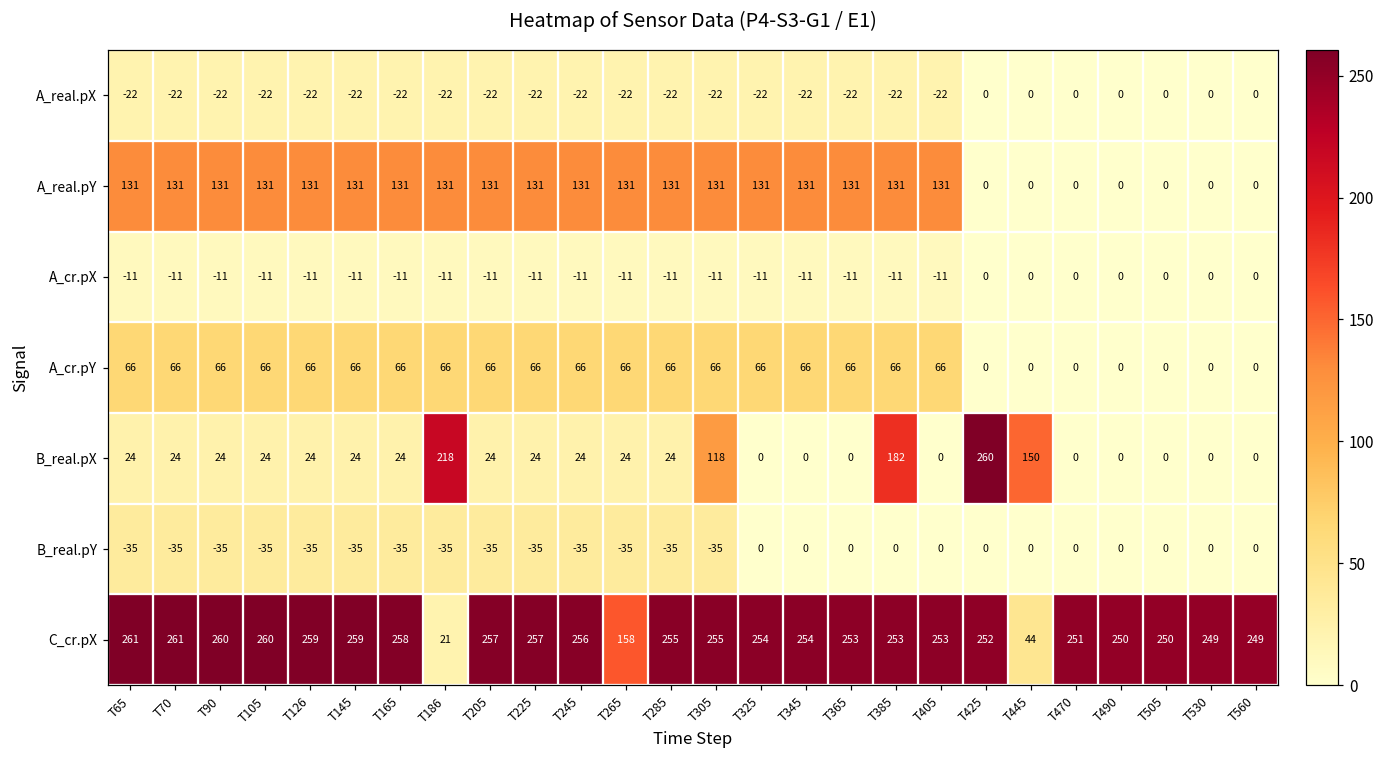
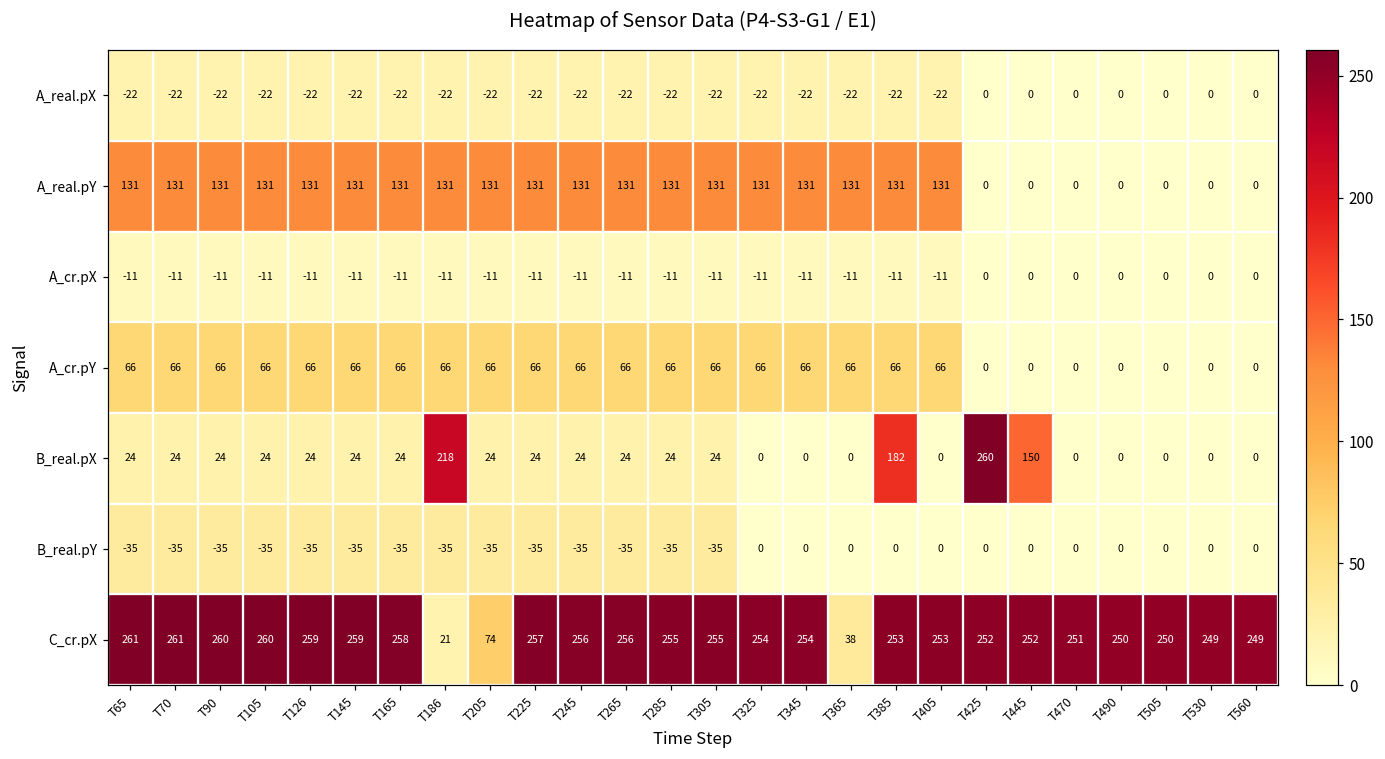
  {
    "A_real.pX": {
      "T65": -22,
      "T70": -22,
      "T90": -22,
      "T105": -22,
      "T126": -22,
      "T145": -22,
      "T165": -22,
      "T186": -22,
      "T205": -22,
      "T225": -22,
      "T245": -22,
      "T265": -22,
      "T285": -22,
      "T305": -22,
      "T325": -22,
      "T345": -22,
      "T365": -22,
      "T385": -22,
      "T405": -22,
      "T425": 0,
      "T445": 0,
      "T470": 0,
      "T490": 0,
      "T505": 0,
      "T530": 0,
      "T560": 0
    },
    "A_real.pY": {
      "T65": 131,
      "T70": 131,
      "T90": 131,
      "T105": 131,
      "T126": 131,
      "T145": 131,
      "T165": 131,
      "T186": 131,
      "T205": 131,
      "T225": 131,
      "T245": 131,
      "T265": 131,
      "T285": 131,
      "T305": 131,
      "T325": 131,
      "T345": 131,
      "T365": 131,
      "T385": 131,
      "T405": 131,
      "T425": 0,
      "T445": 0,
      "T470": 0,
      "T490": 0,
      "T505": 0,
      "T530": 0,
      "T560": 0
    },
    "A_cr.pX": {
      "T65": -11,
      "T70": -11,
      "T90": -11,
      "T105": -11,
      "T126": -11,
      "T145": -11,
      "T165": -11,
      "T186": -11,
      "T205": -11,
      "T225": -11,
      "T245": -11,
      "T265": -11,
      "T285": -11,
      "T305": -11,
      "T325": -11,
      "T345": -11,
      "T365": -11,
      "T385": -11,
      "T405": -11,
      "T425": 0,
      "T445": 0,
      "T470": 0,
      "T490": 0,
      "T505": 0,
      "T530": 0,
      "T560": 0
    },
    "A_cr.pY": {
      "T65": 66,
      "T70": 66,
      "T90": 66,
      "T105": 66,
      "T126": 66,
      "T145": 66,
      "T165": 66,
      "T186": 66,
      "T205": 66,
      "T225": 66,
      "T245": 66,
      "T265": 66,
      "T285": 66,
      "T305": 66,
      "T325": 66,
      "T345": 66,
      "T365": 66,
      "T385": 66,
      "T405": 66,
      "T425": 0,
      "T445": 0,
      "T470": 0,
      "T490": 0,
      "T505": 0,
      "T530": 0,
      "T560": 0
    },
    "B_real.pX": {
      "T65": 24,
      "T70": 24,
      "T90": 24,
      "T105": 24,
      "T126": 24,
      "T145": 24,
      "T165": 24,
      "T186": 218,
      "T205": 24,
      "T225": 24,
      "T245": 24,
      "T265": 24,
      "T285": 24,
-     "T305": 118,
+     "T305": 24,
      "T325": 0,
      "T345": 0,
      "T365": 0,
      "T385": 182,
      "T405": 0,
      "T425": 260,
      "T445": 150,
      "T470": 0,
      "T490": 0,
      "T505": 0,
      "T530": 0,
      "T560": 0
    },
    "B_real.pY": {
      "T65": -35,
      "T70": -35,
      "T90": -35,
      "T105": -35,
      "T126": -35,
      "T145": -35,
      "T165": -35,
      "T186": -35,
      "T205": -35,
      "T225": -35,
      "T245": -35,
      "T265": -35,
      "T285": -35,
      "T305": -35,
      "T325": 0,
      "T345": 0,
      "T365": 0,
      "T385": 0,
      "T405": 0,
      "T425": 0,
      "T445": 0,
      "T470": 0,
      "T490": 0,
      "T505": 0,
      "T530": 0,
      "T560": 0
    },
    "C_cr.pX": {
      "T65": 261,
      "T70": 261,
      "T90": 260,
      "T105": 260,
      "T126": 259,
      "T145": 259,
      "T165": 258,
      "T186": 21,
-     "T205": 257,
+     "T205": 74,
      "T225": 257,
      "T245": 256,
-     "T265": 158,
+     "T265": 256,
      "T285": 255,
      "T305": 255,
      "T325": 254,
      "T345": 254,
-     "T365": 253,
+     "T365": 38,
      "T385": 253,
      "T405": 253,
      "T425": 252,
-     "T445": 44,
+     "T445": 252,
      "T470": 251,
      "T490": 250,
      "T505": 250,
      "T530": 249,
      "T560": 249
    }
  }
